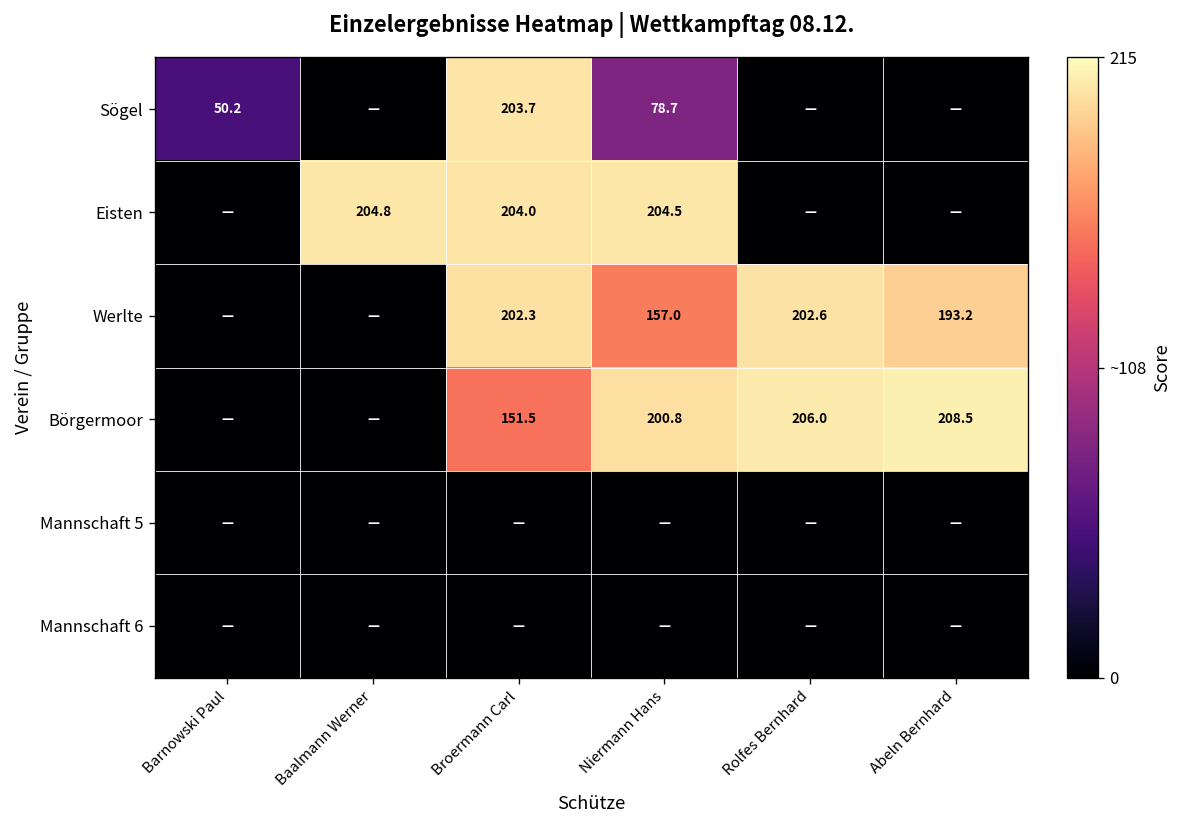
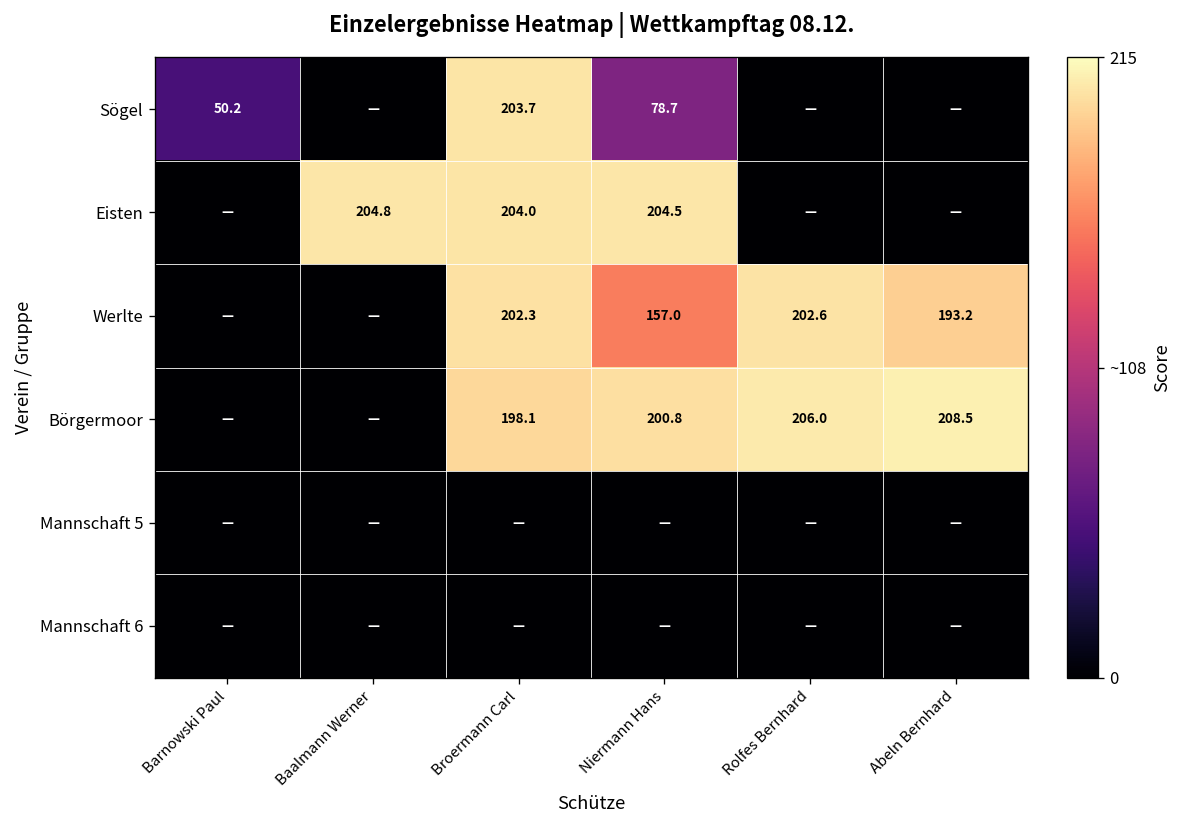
  {
    "Sögel": {
      "Barnowski Paul": 50.2,
      "Broermann Carl": 203.7,
      "Niermann Hans": 78.7
    },
    "Eisten": {
      "Baalmann Werner": 204.8,
      "Broermann Carl": 204.0,
      "Niermann Hans": 204.5
    },
    "Werlte": {
      "Broermann Carl": 202.3,
      "Niermann Hans": 157.0,
      "Rolfes Bernhard": 202.6,
      "Abeln Bernhard": 193.2
    },
    "Börgermoor": {
-     "Broermann Carl": 151.5,
+     "Broermann Carl": 198.1,
      "Niermann Hans": 200.8,
      "Rolfes Bernhard": 206.0,
      "Abeln Bernhard": 208.5
    }
  }
